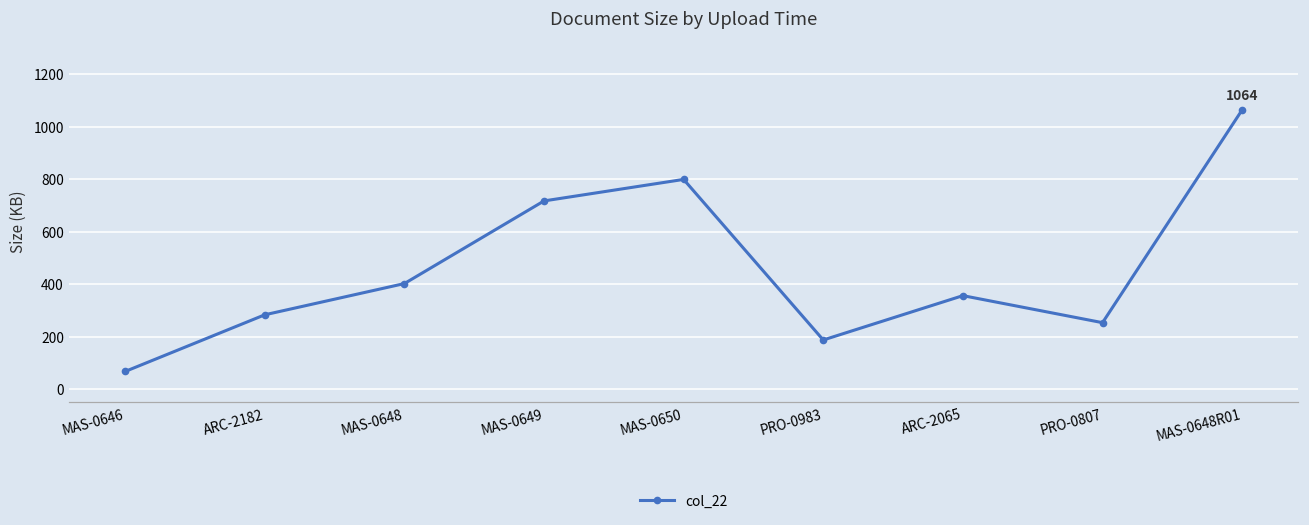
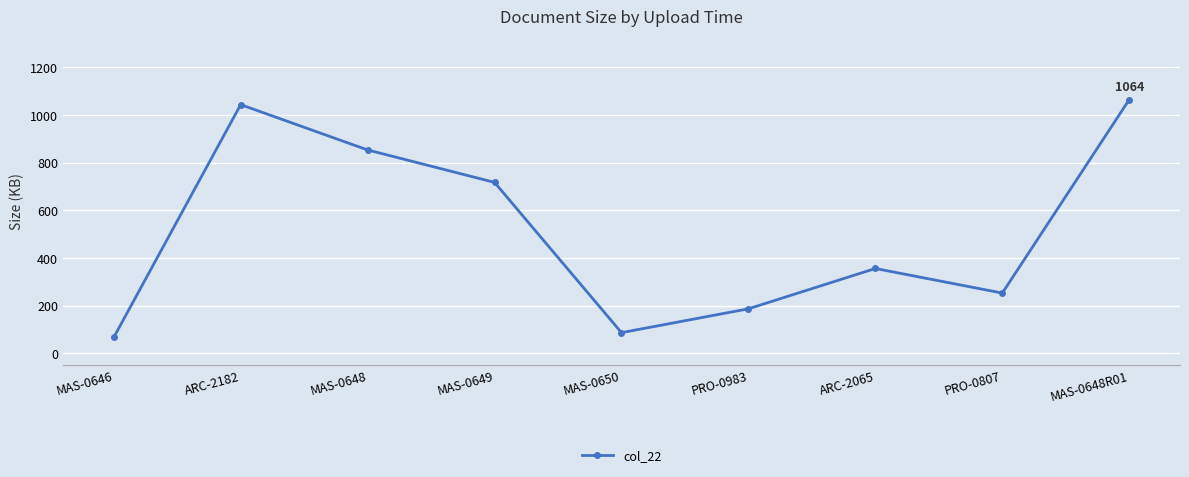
  {
    "MAS-0646": 70,
-   "ARC-2182": 280,
-   "MAS-0648": 400,
+   "ARC-2182": 1040,
+   "MAS-0648": 850,
    "MAS-0649": 720,
-   "MAS-0650": 800,
+   "MAS-0650": 90,
    "PRO-0983": 190,
    "ARC-2065": 360,
    "PRO-0807": 250
  }
